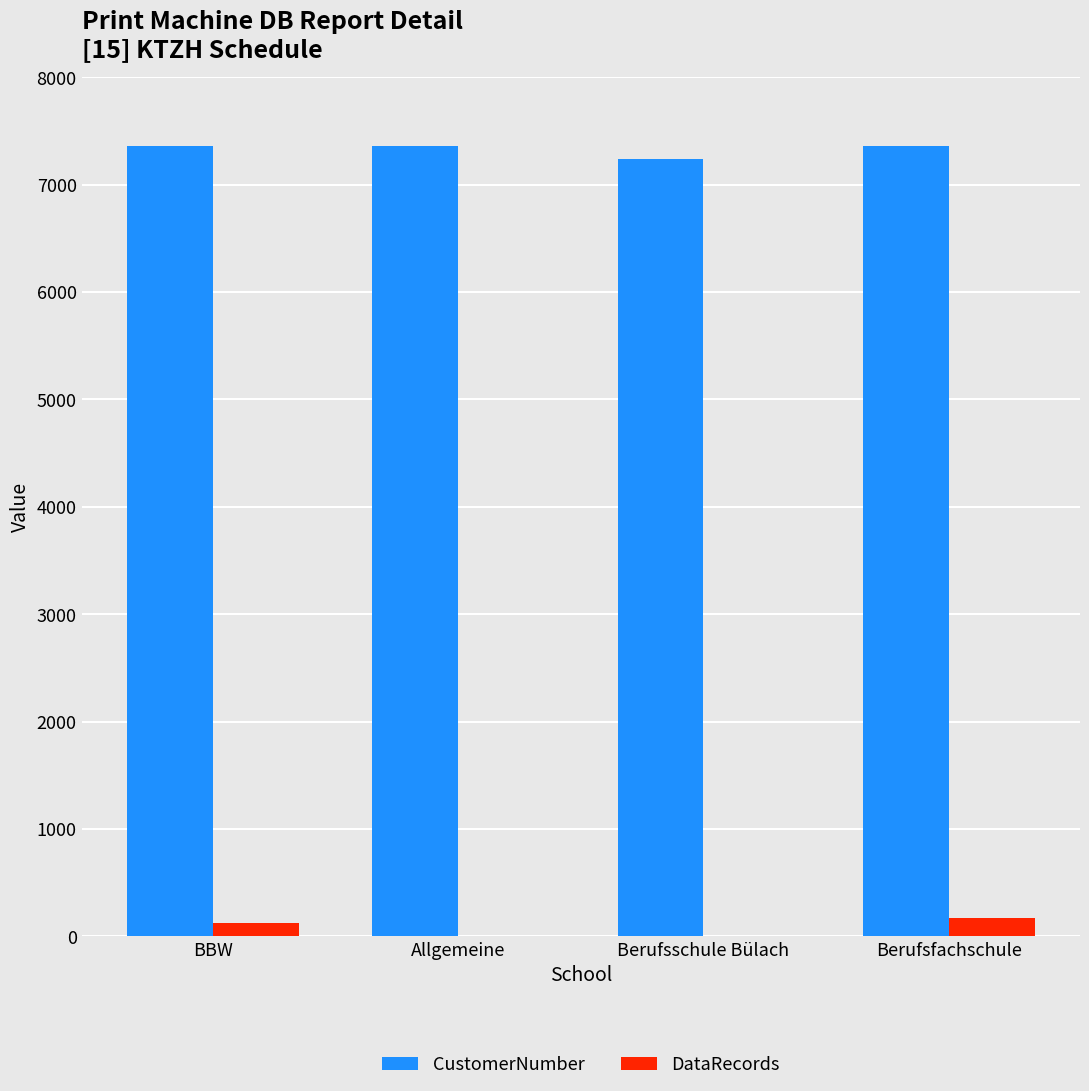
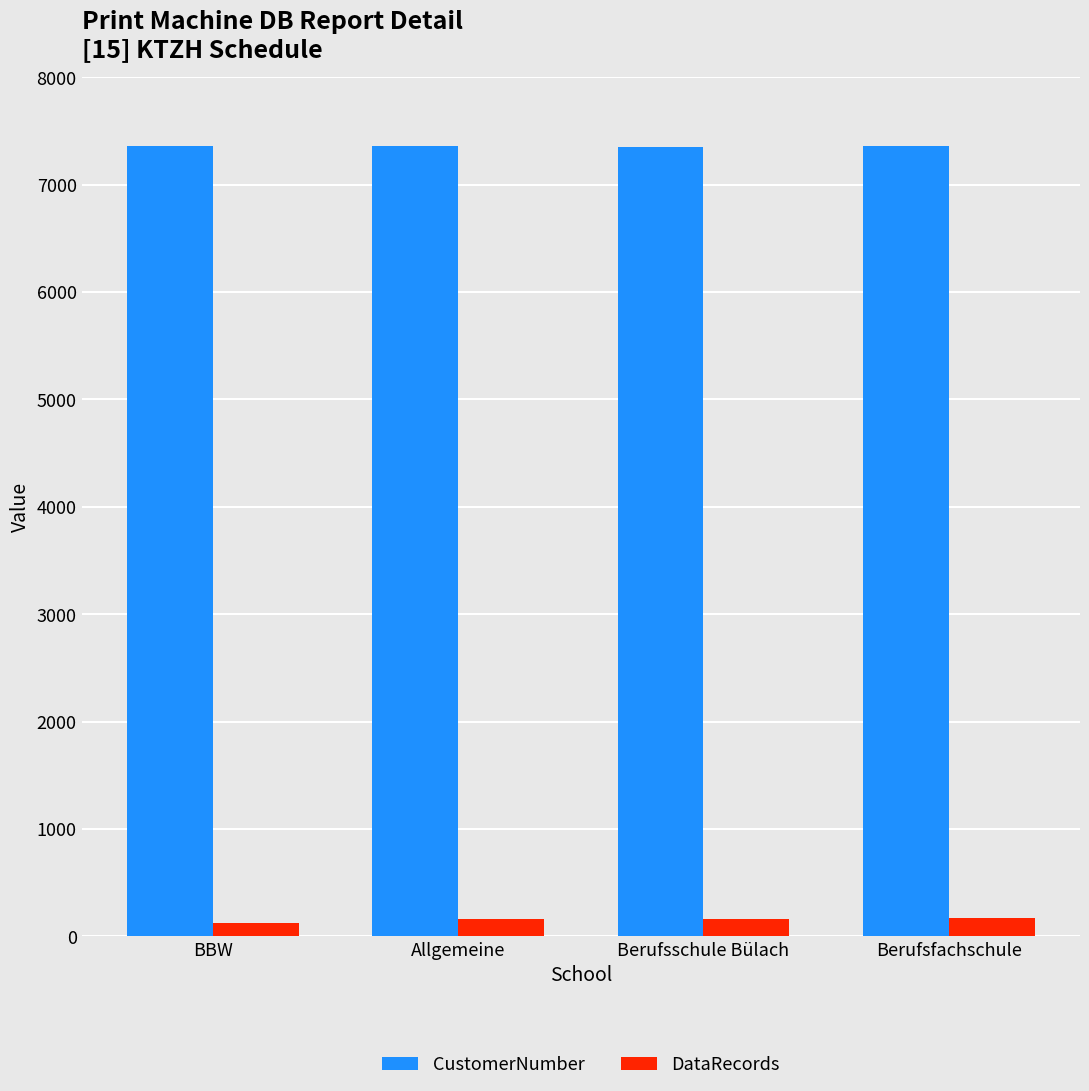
  {
    "CustomerNumber": {
      "BBW": 7360,
      "Allgemeine": 7360,
-     "Berufsschule Bülach": 7240,
+     "Berufsschule Bülach": 7350,
      "Berufsfachschule": 7360
    },
    "DataRecords": {
      "BBW": 120,
-     "Allgemeine": 0,
-     "Berufsschule Bülach": 0,
+     "Allgemeine": 160,
+     "Berufsschule Bülach": 160,
      "Berufsfachschule": 170
    }
  }
